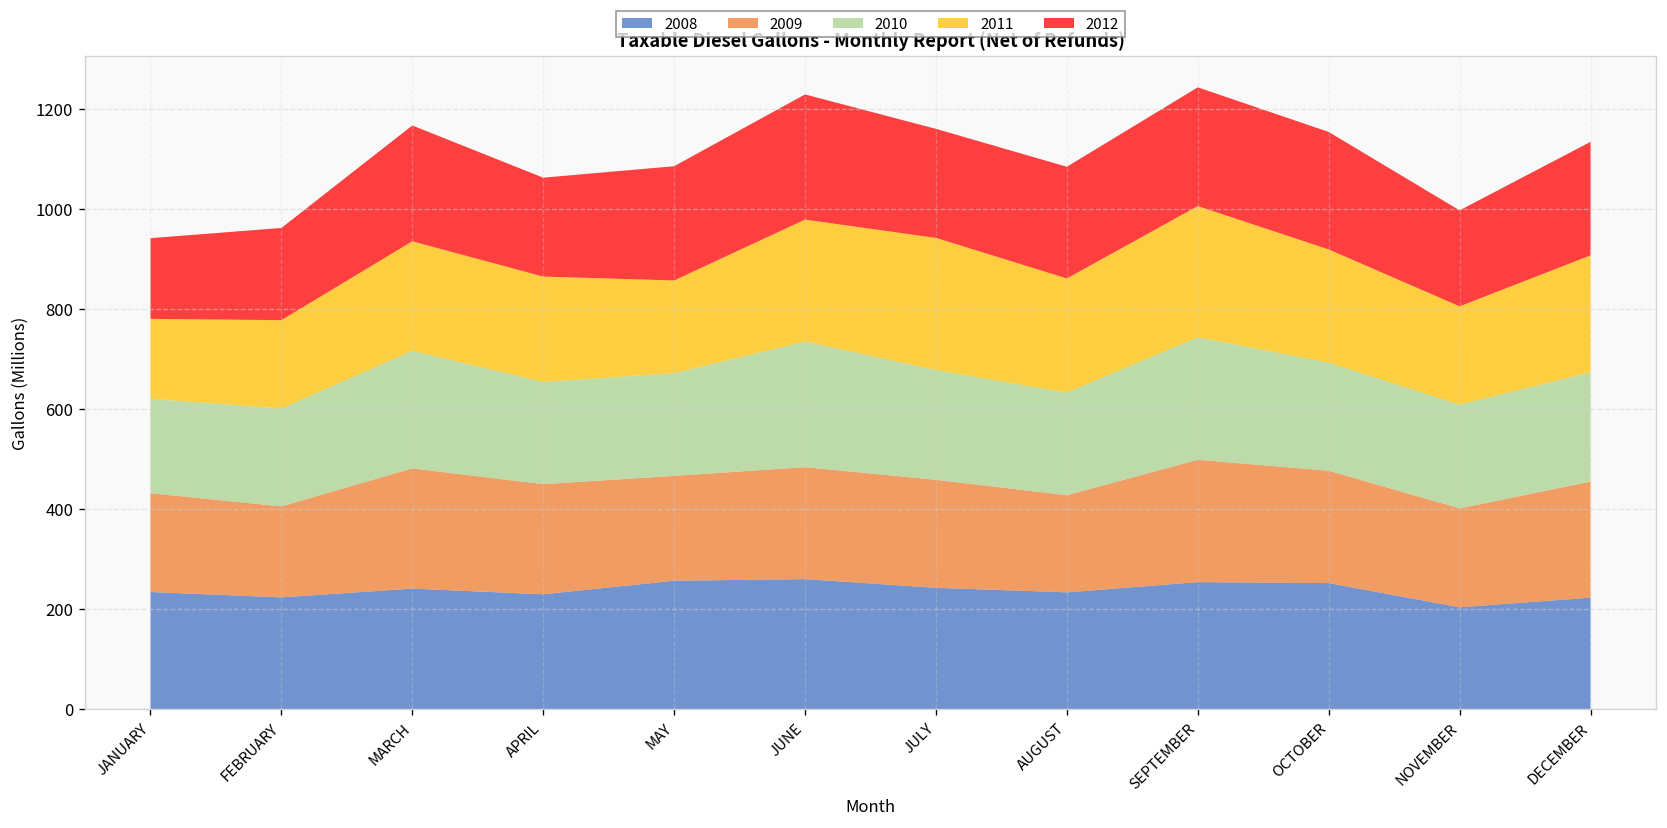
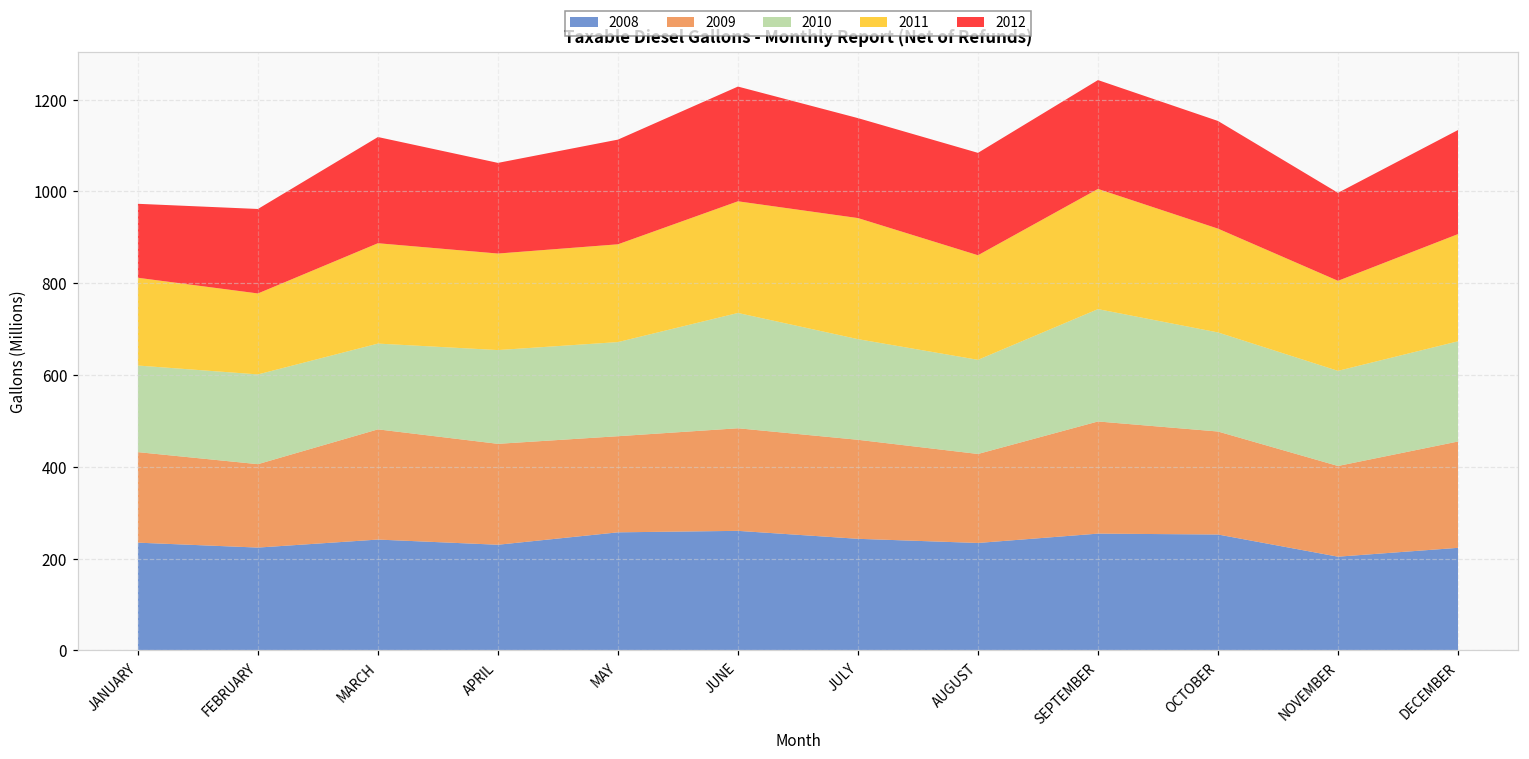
  {
    "2008": {
      "JANUARY": 230,
      "FEBRUARY": 220,
      "MARCH": 240,
      "APRIL": 230,
      "MAY": 260,
      "JUNE": 260,
      "JULY": 240,
      "AUGUST": 230,
      "SEPTEMBER": 250,
      "OCTOBER": 250,
      "NOVEMBER": 200,
      "DECEMBER": 220
    },
    "2009": {
      "JANUARY": 200,
      "FEBRUARY": 180,
      "MARCH": 240,
      "APRIL": 220,
      "MAY": 210,
      "JUNE": 220,
      "JULY": 220,
      "AUGUST": 190,
      "SEPTEMBER": 240,
      "OCTOBER": 220,
      "NOVEMBER": 200,
      "DECEMBER": 230
    },
    "2010": {
      "JANUARY": 190,
      "FEBRUARY": 200,
-     "MARCH": 230,
+     "MARCH": 190,
      "APRIL": 200,
      "MAY": 210,
      "JUNE": 250,
      "JULY": 220,
      "AUGUST": 210,
      "SEPTEMBER": 240,
      "OCTOBER": 220,
      "NOVEMBER": 210,
      "DECEMBER": 220
    },
    "2011": {
-     "JANUARY": 160,
+     "JANUARY": 190,
      "FEBRUARY": 180,
      "MARCH": 220,
      "APRIL": 210,
-     "MAY": 190,
+     "MAY": 210,
      "JUNE": 240,
      "JULY": 260,
      "AUGUST": 230,
      "SEPTEMBER": 260,
      "OCTOBER": 230,
      "NOVEMBER": 200,
      "DECEMBER": 230
    },
    "2012": {
      "JANUARY": 160,
      "FEBRUARY": 180,
      "MARCH": 230,
      "APRIL": 200,
      "MAY": 230,
      "JUNE": 250,
      "JULY": 220,
      "AUGUST": 220,
      "SEPTEMBER": 240,
      "OCTOBER": 230,
      "NOVEMBER": 190,
      "DECEMBER": 230
    }
  }
